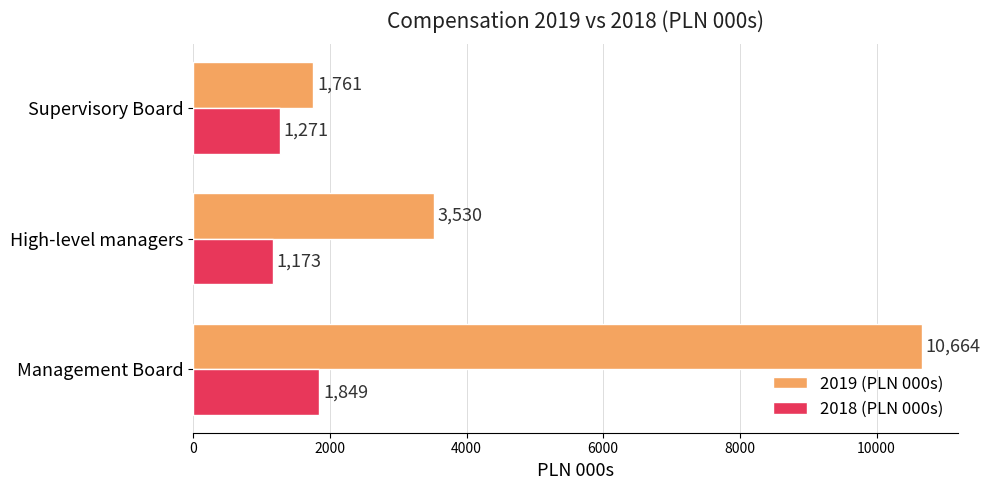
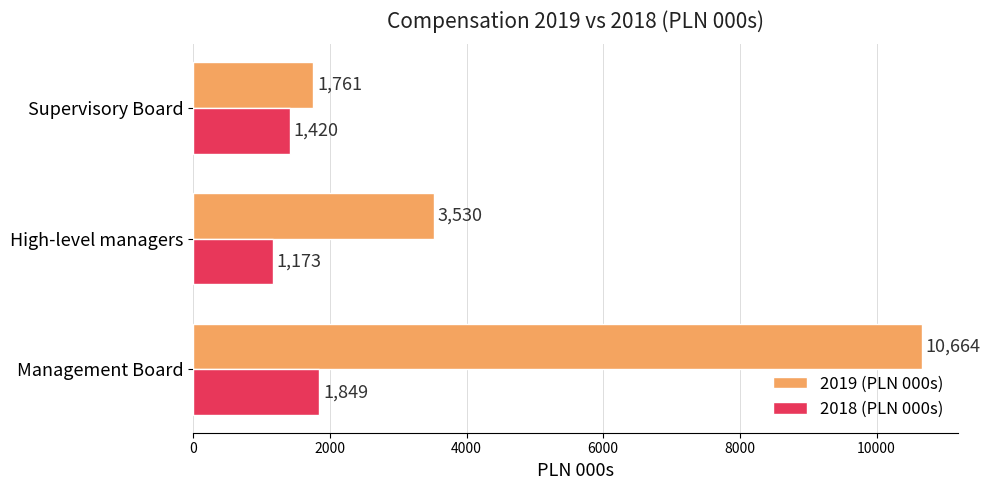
  {
    "2019 (PLN 000s)": {
      "Supervisory Board": "1,761",
      "High-level managers": "3,530",
      "Management Board": "10,664"
    },
    "2018 (PLN 000s)": {
-     "Supervisory Board": "1,271",
+     "Supervisory Board": "1,420",
      "High-level managers": "1,173",
      "Management Board": "1,849"
    }
  }
